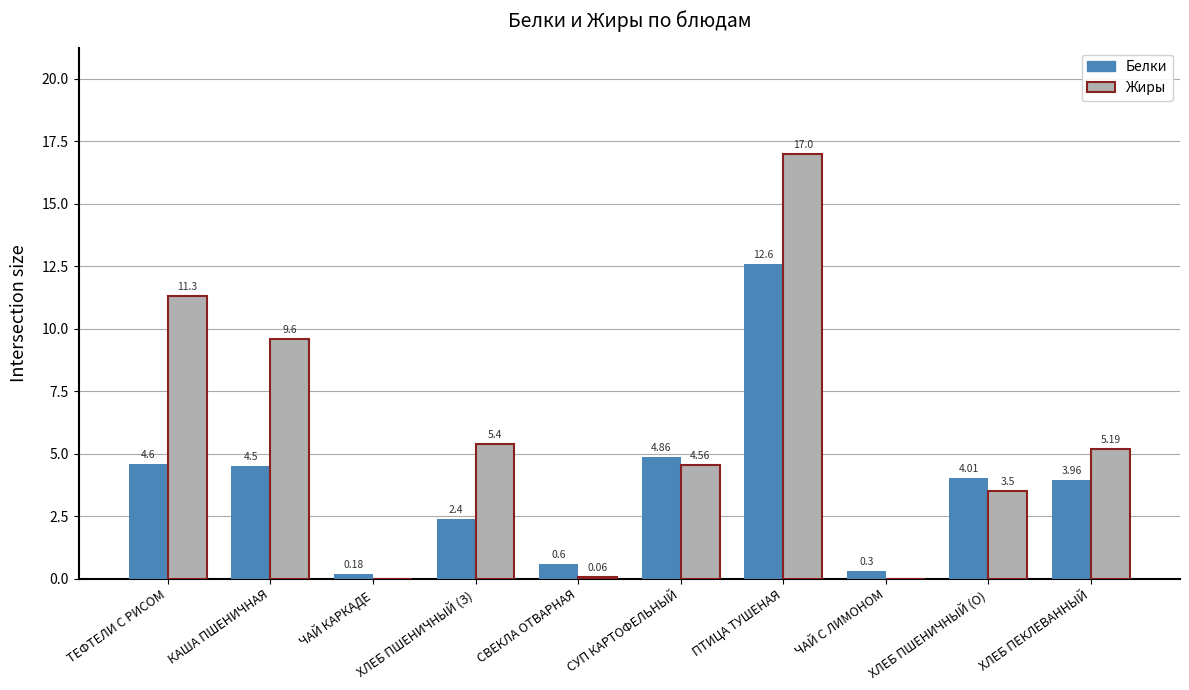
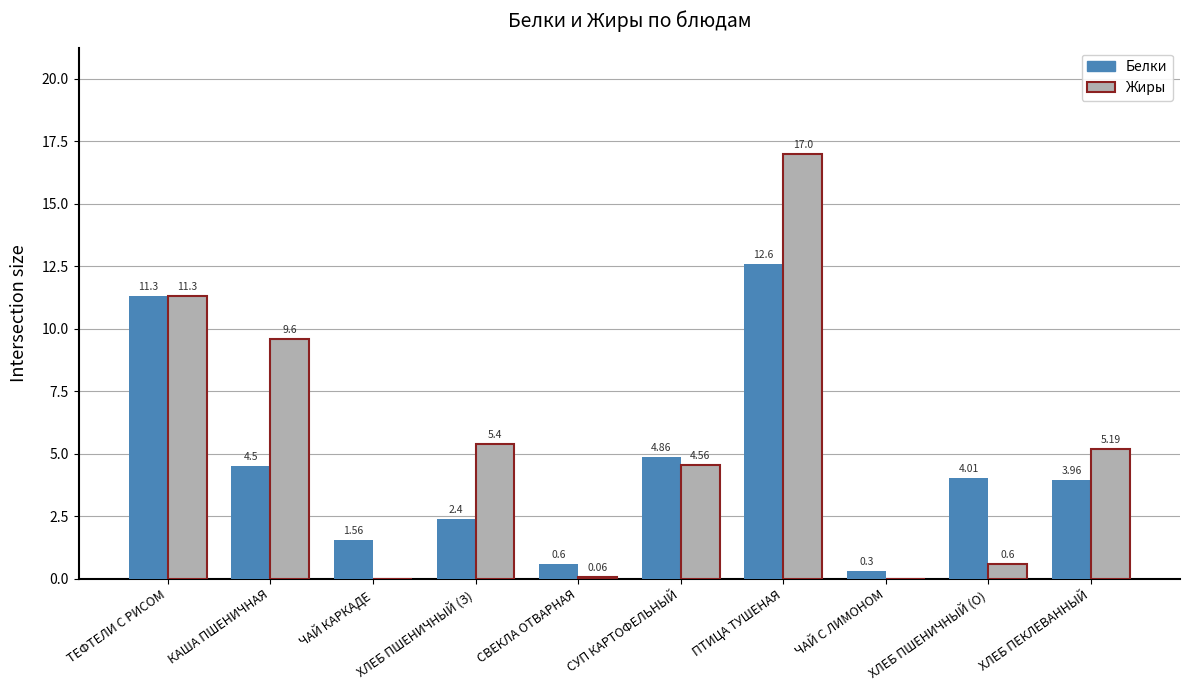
  {
    "Белки": {
-     "ТЕФТЕЛИ С РИСОМ": 4.6,
+     "ТЕФТЕЛИ С РИСОМ": 11.3,
      "КАША ПШЕНИЧНАЯ": 4.5,
-     "ЧАЙ КАРКАДЕ": 0.18,
+     "ЧАЙ КАРКАДЕ": 1.56,
      "ХЛЕБ ПШЕНИЧНЫЙ (З)": 2.4,
      "СВЕКЛА ОТВАРНАЯ": 0.6,
      "СУП КАРТОФЕЛЬНЫЙ": 4.86,
      "ПТИЦА ТУШЕНАЯ": 12.6,
      "ЧАЙ С ЛИМОНОМ": 0.3,
      "ХЛЕБ ПШЕНИЧНЫЙ (О)": 4.01,
      "ХЛЕБ ПЕКЛЕВАННЫЙ": 3.96
    },
    "Жиры": {
      "ТЕФТЕЛИ С РИСОМ": 11.3,
      "КАША ПШЕНИЧНАЯ": 9.6,
      "ХЛЕБ ПШЕНИЧНЫЙ (З)": 5.4,
      "СВЕКЛА ОТВАРНАЯ": 0.06,
      "СУП КАРТОФЕЛЬНЫЙ": 4.56,
      "ПТИЦА ТУШЕНАЯ": 17.0,
-     "ХЛЕБ ПШЕНИЧНЫЙ (О)": 3.5,
+     "ХЛЕБ ПШЕНИЧНЫЙ (О)": 0.6,
      "ХЛЕБ ПЕКЛЕВАННЫЙ": 5.19
    }
  }
